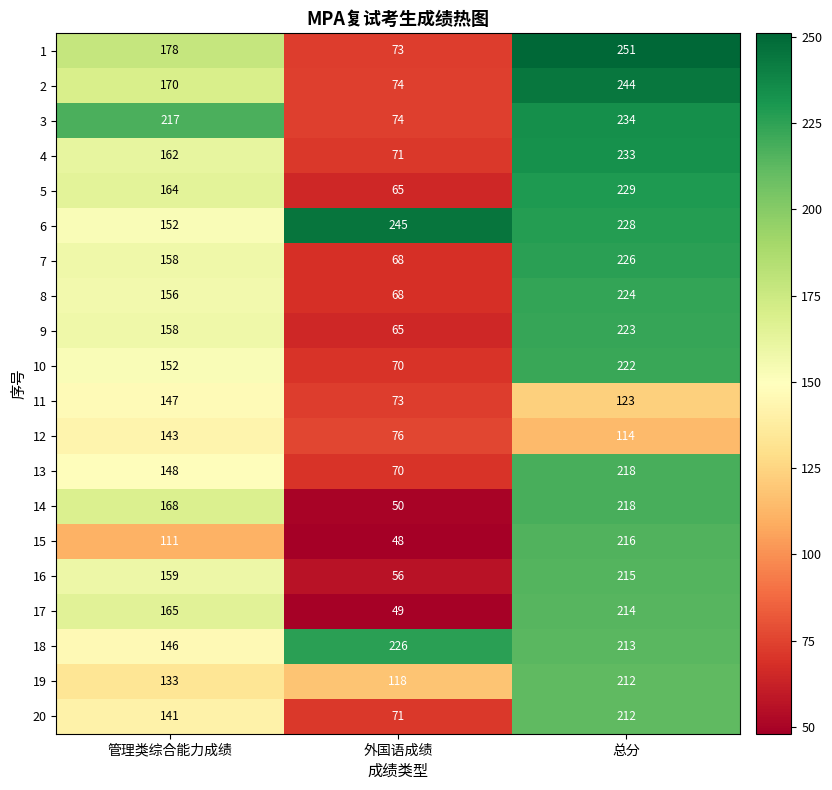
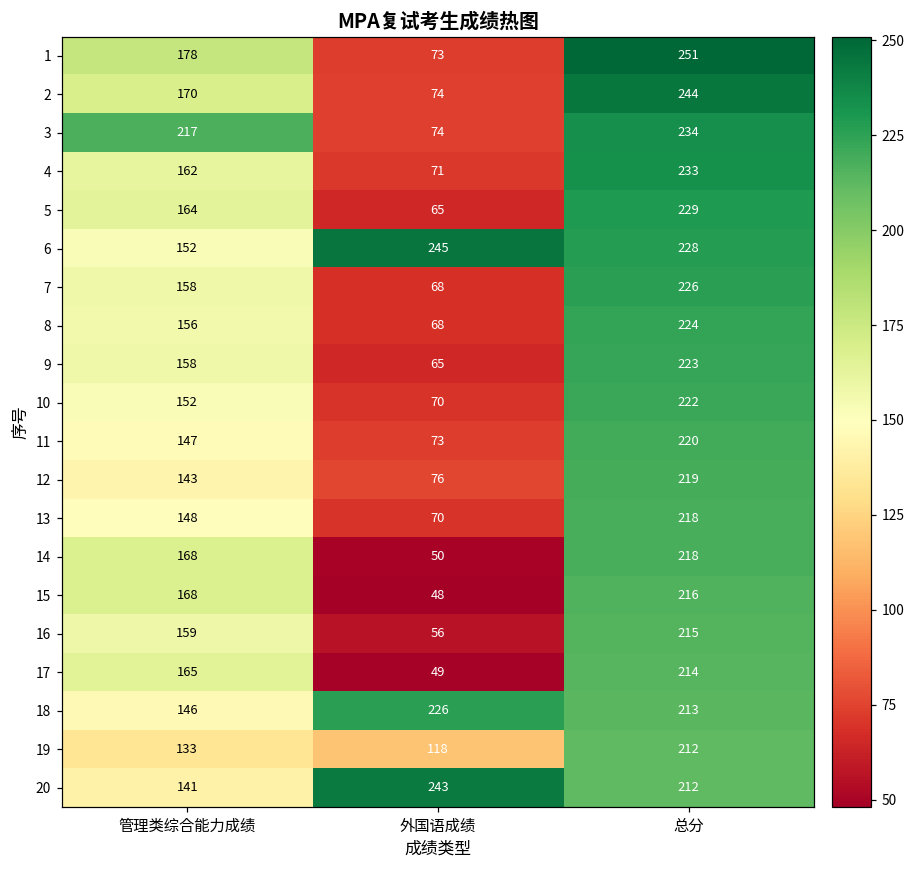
  {
    "1": {
      "管理类综合能力成绩": 178,
      "外国语成绩": 73,
      "总分": 251
    },
    "2": {
      "管理类综合能力成绩": 170,
      "外国语成绩": 74,
      "总分": 244
    },
    "3": {
      "管理类综合能力成绩": 217,
      "外国语成绩": 74,
      "总分": 234
    },
    "4": {
      "管理类综合能力成绩": 162,
      "外国语成绩": 71,
      "总分": 233
    },
    "5": {
      "管理类综合能力成绩": 164,
      "外国语成绩": 65,
      "总分": 229
    },
    "6": {
      "管理类综合能力成绩": 152,
      "外国语成绩": 245,
      "总分": 228
    },
    "7": {
      "管理类综合能力成绩": 158,
      "外国语成绩": 68,
      "总分": 226
    },
    "8": {
      "管理类综合能力成绩": 156,
      "外国语成绩": 68,
      "总分": 224
    },
    "9": {
      "管理类综合能力成绩": 158,
      "外国语成绩": 65,
      "总分": 223
    },
    "10": {
      "管理类综合能力成绩": 152,
      "外国语成绩": 70,
      "总分": 222
    },
    "11": {
      "管理类综合能力成绩": 147,
      "外国语成绩": 73,
-     "总分": 123
+     "总分": 220
    },
    "12": {
      "管理类综合能力成绩": 143,
      "外国语成绩": 76,
-     "总分": 114
+     "总分": 219
    },
    "13": {
      "管理类综合能力成绩": 148,
      "外国语成绩": 70,
      "总分": 218
    },
    "14": {
      "管理类综合能力成绩": 168,
      "外国语成绩": 50,
      "总分": 218
    },
    "15": {
-     "管理类综合能力成绩": 111,
+     "管理类综合能力成绩": 168,
      "外国语成绩": 48,
      "总分": 216
    },
    "16": {
      "管理类综合能力成绩": 159,
      "外国语成绩": 56,
      "总分": 215
    },
    "17": {
      "管理类综合能力成绩": 165,
      "外国语成绩": 49,
      "总分": 214
    },
    "18": {
      "管理类综合能力成绩": 146,
      "外国语成绩": 226,
      "总分": 213
    },
    "19": {
      "管理类综合能力成绩": 133,
      "外国语成绩": 118,
      "总分": 212
    },
    "20": {
      "管理类综合能力成绩": 141,
-     "外国语成绩": 71,
+     "外国语成绩": 243,
      "总分": 212
    }
  }
